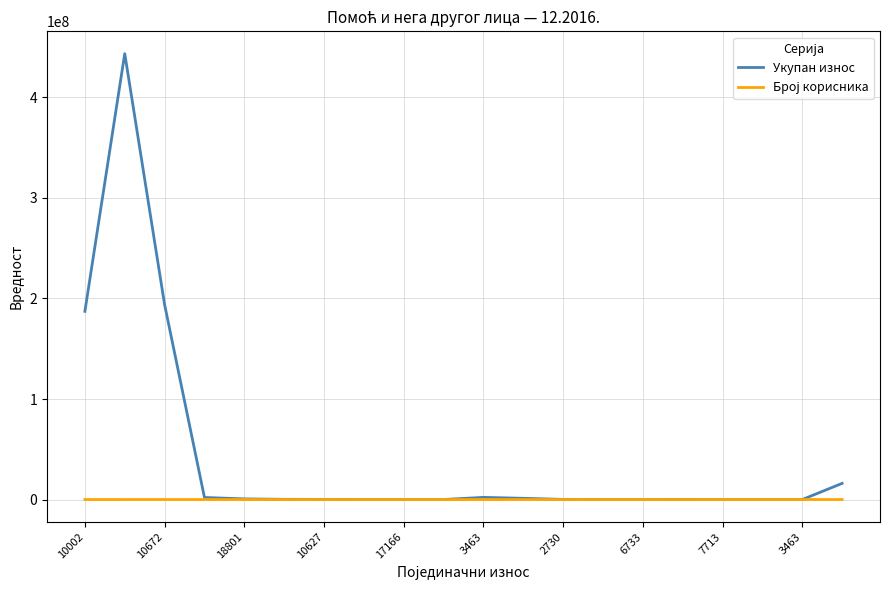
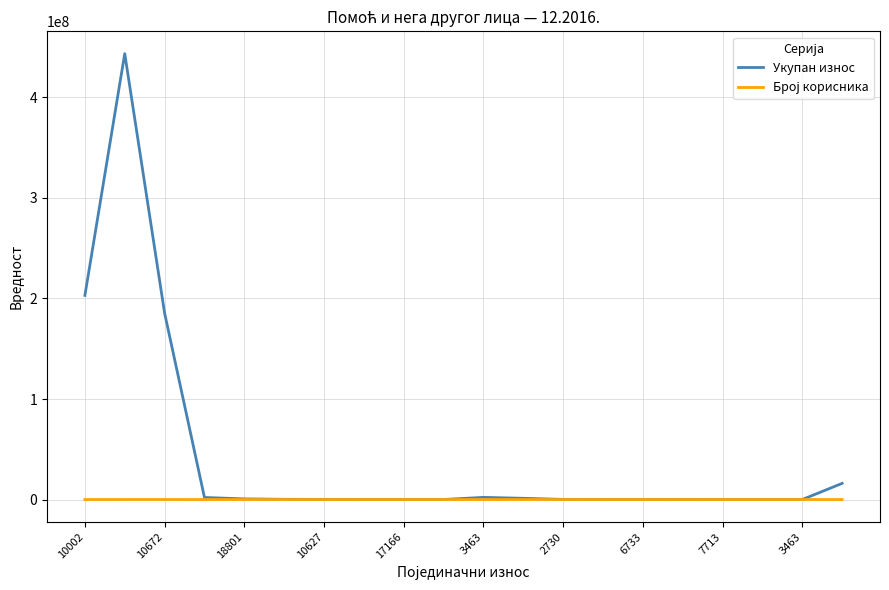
  {
    "Укупан износ": {
-     "10002": 187000000,
-     "10672": 194000000
+     "10002": 203000000,
+     "10672": 185000000
    },
    "Број корисника": {
      "10002": 0,
      "10672": 0
    }
  }
